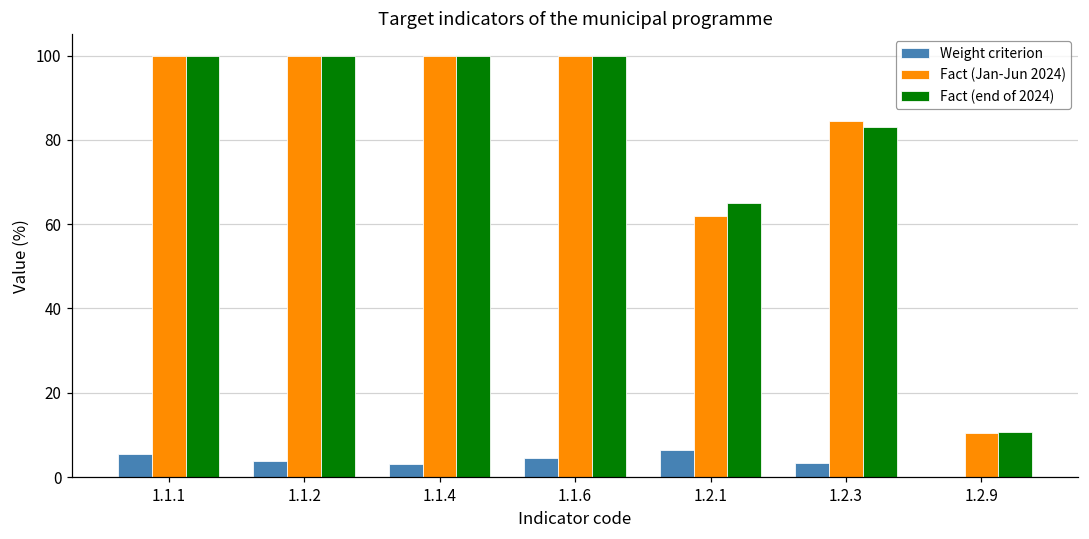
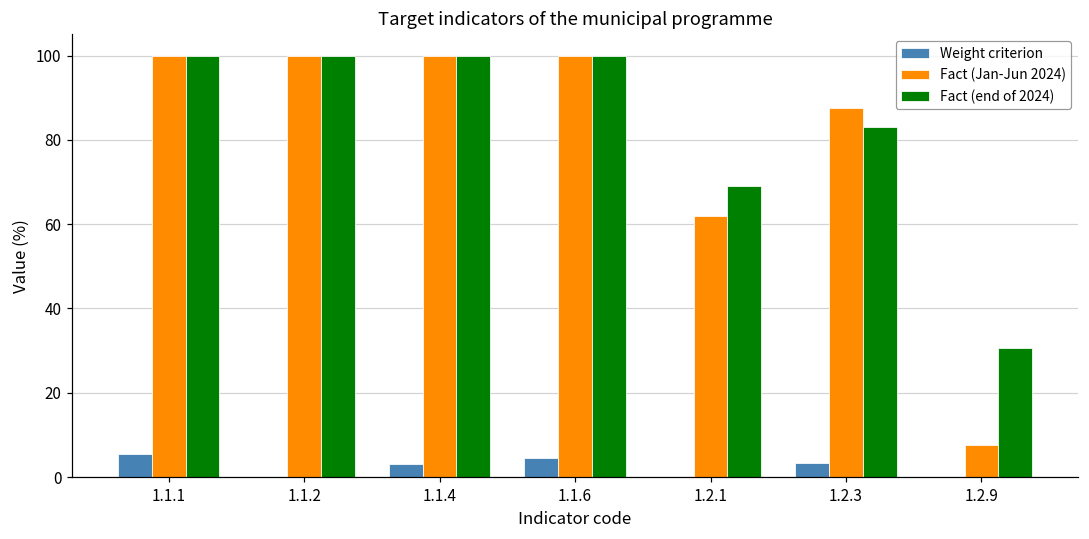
  {
    "Weight criterion": {
      "1.1.1": 5,
-     "1.1.2": 4,
+     "1.1.2": 0,
      "1.1.4": 3,
      "1.1.6": 5,
-     "1.2.1": 6,
+     "1.2.1": 0,
      "1.2.3": 3
    },
    "Fact (Jan-Jun 2024)": {
      "1.1.1": 100,
      "1.1.2": 100,
      "1.1.4": 100,
      "1.1.6": 100,
      "1.2.1": 62,
-     "1.2.3": 85,
-     "1.2.9": 11
+     "1.2.3": 88,
+     "1.2.9": 8
    },
    "Fact (end of 2024)": {
      "1.1.1": 100,
      "1.1.2": 100,
      "1.1.4": 100,
      "1.1.6": 100,
-     "1.2.1": 65,
+     "1.2.1": 69,
      "1.2.3": 83,
-     "1.2.9": 11
+     "1.2.9": 31
    }
  }
